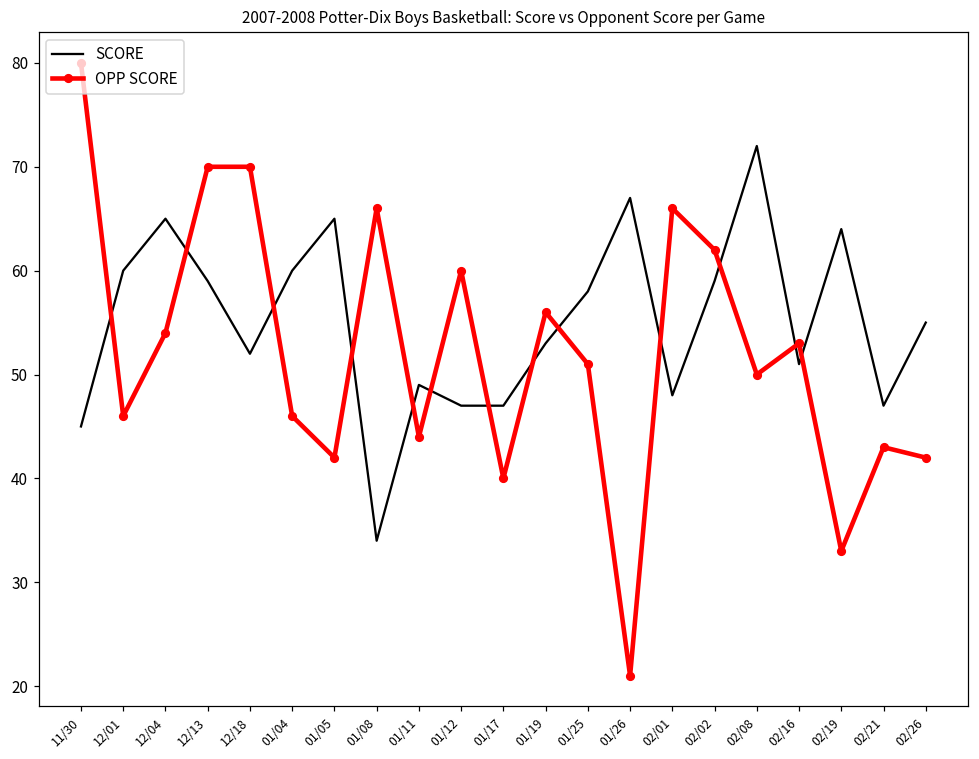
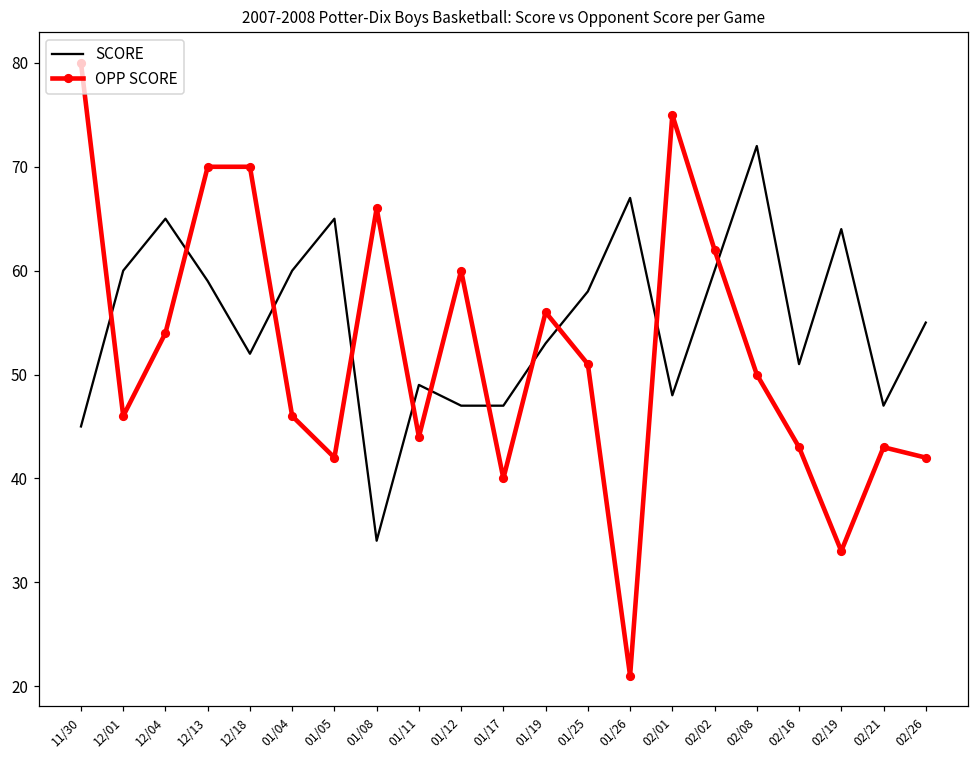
  {
    "SCORE": {
      "11/30": 45,
      "12/01": 60,
      "12/04": 65,
      "12/13": 59,
      "12/18": 52,
      "01/04": 60,
      "01/05": 65,
      "01/08": 34,
      "01/11": 49,
      "01/12": 47,
      "01/17": 47,
      "01/19": 53,
      "01/25": 58,
      "01/26": 67,
      "02/01": 48,
-     "02/02": 59,
+     "02/02": 60,
      "02/08": 72,
      "02/16": 51,
      "02/19": 64,
      "02/21": 47,
      "02/26": 55
    },
    "OPP SCORE": {
      "12/01": 46,
      "12/04": 54,
      "12/13": 70,
      "12/18": 70,
      "01/04": 46,
      "01/05": 42,
      "01/08": 66,
      "01/11": 44,
      "01/12": 60,
      "01/17": 40,
      "01/19": 56,
      "01/25": 51,
      "01/26": 21,
-     "02/01": 66,
+     "02/01": 75,
      "02/02": 62,
      "02/08": 50,
-     "02/16": 53,
+     "02/16": 43,
      "02/19": 33,
      "02/21": 43,
      "02/26": 42
    }
  }
